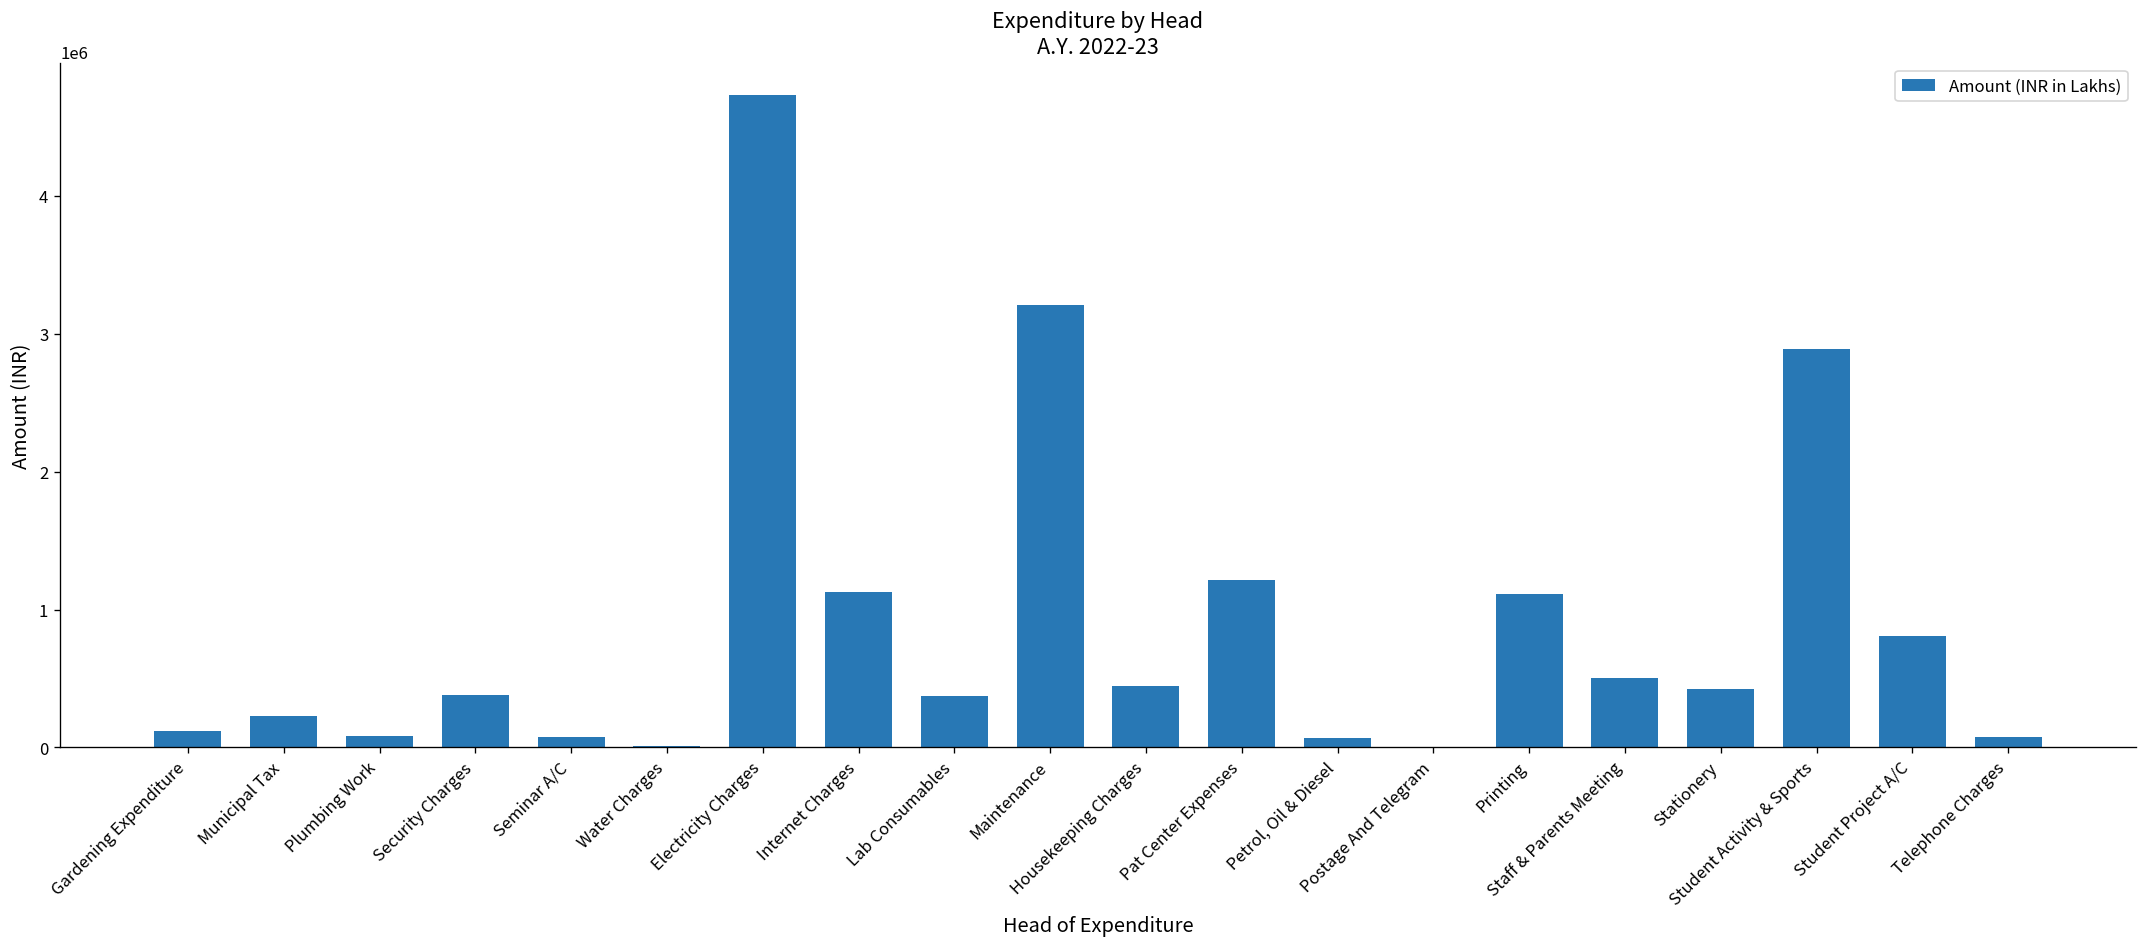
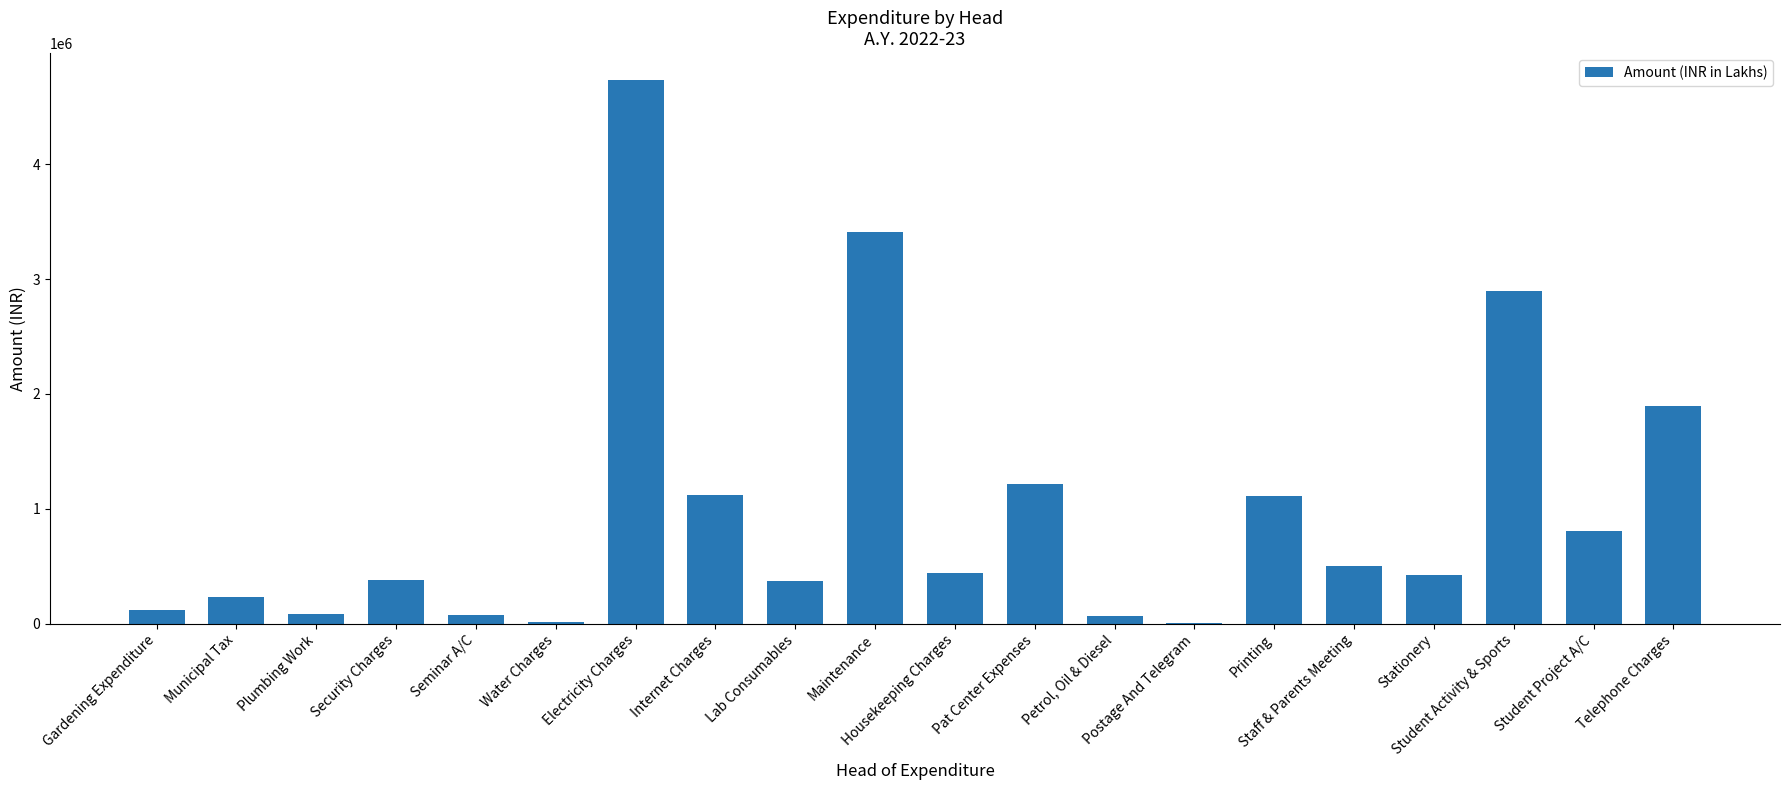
  {
    "Gardening Expenditure": 120000,
    "Municipal Tax": 230000,
    "Plumbing Work": 80000,
    "Security Charges": 380000,
    "Seminar A/C": 80000,
    "Electricity Charges": 4730000,
    "Internet Charges": 1120000,
    "Lab Consumables": 370000,
-   "Maintenance": 3210000,
+   "Maintenance": 3410000,
    "Housekeeping Charges": 440000,
    "Pat Center Expenses": 1220000,
    "Petrol, Oil & Diesel": 70000,
    "Printing": 1120000,
    "Staff & Parents Meeting": 500000,
    "Stationery": 420000,
    "Student Activity & Sports": 2890000,
    "Student Project A/C": 810000,
-   "Telephone Charges": 70000
+   "Telephone Charges": 1900000
  }
